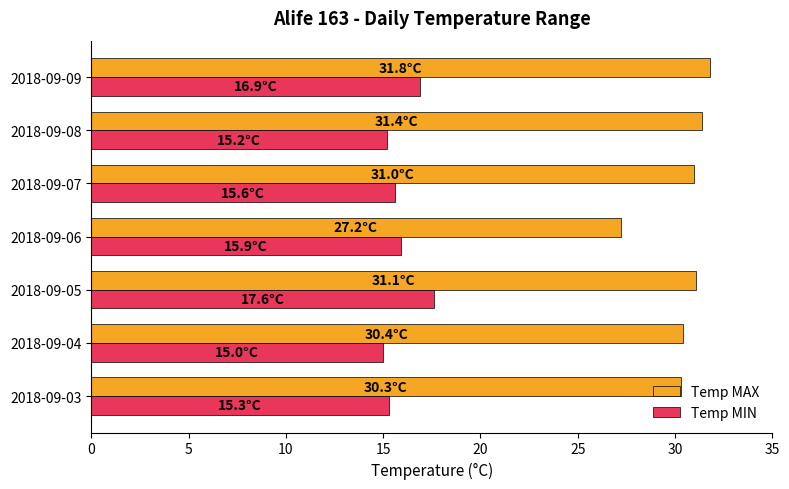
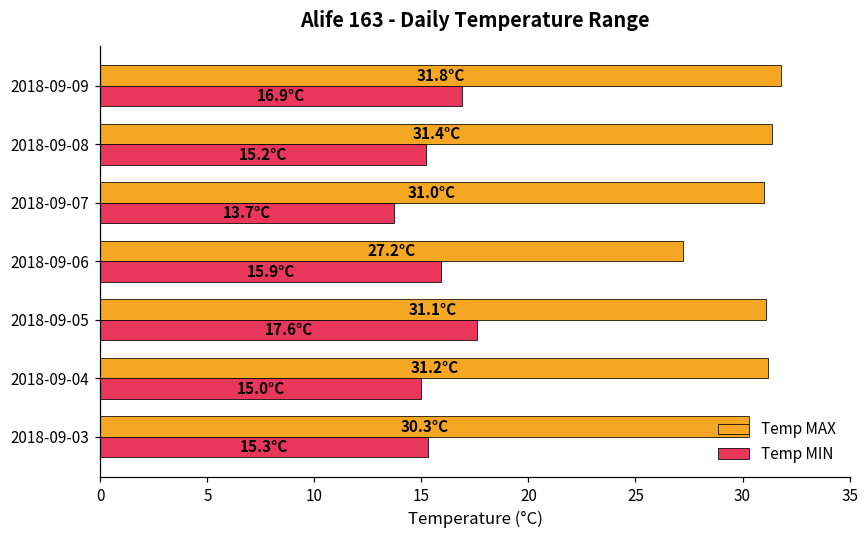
  {
    "Temp MAX": {
      "2018-09-09": "31.8°C",
      "2018-09-08": "31.4°C",
      "2018-09-07": "31.0°C",
      "2018-09-06": "27.2°C",
      "2018-09-05": "31.1°C",
-     "2018-09-04": "30.4°C",
+     "2018-09-04": "31.2°C",
      "2018-09-03": "30.3°C"
    },
    "Temp MIN": {
      "2018-09-09": "16.9°C",
      "2018-09-08": "15.2°C",
-     "2018-09-07": "15.6°C",
+     "2018-09-07": "13.7°C",
      "2018-09-06": "15.9°C",
      "2018-09-05": "17.6°C",
      "2018-09-04": "15.0°C",
      "2018-09-03": "15.3°C"
    }
  }
